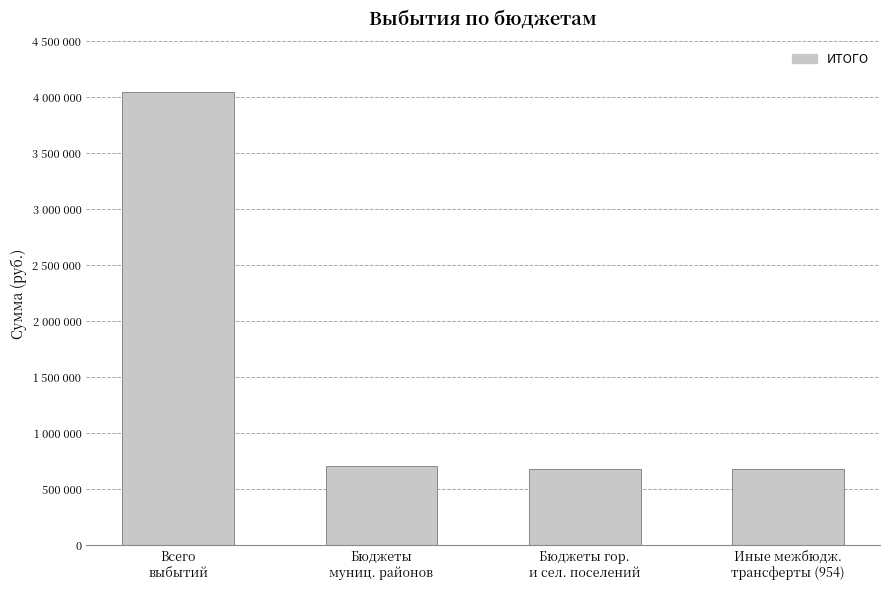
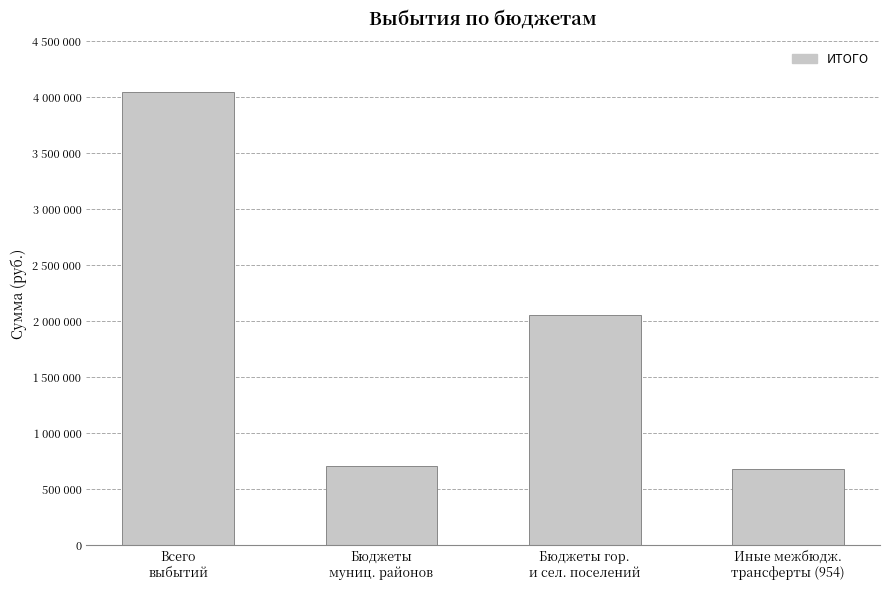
  {
    "Всего выбытий": 4040000,
    "Бюджеты муниц. районов": 710000,
-   "Бюджеты гор. и сел. поселений": 680000,
+   "Бюджеты гор. и сел. поселений": 2060000,
    "Иные межбюдж. трансферты (954)": 680000
  }
